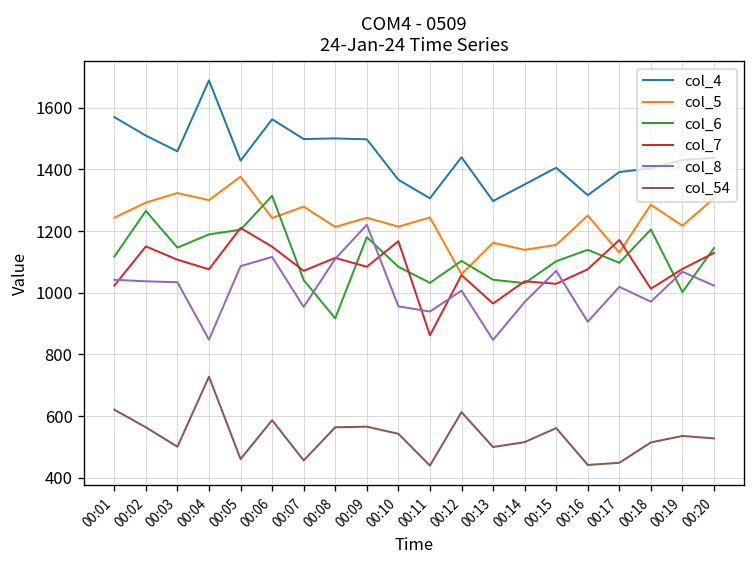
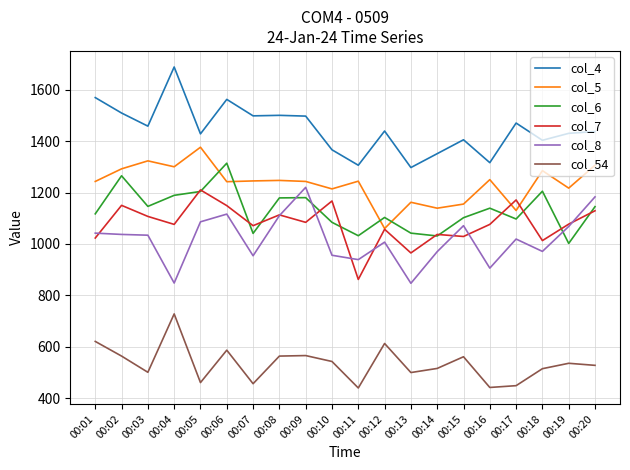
  {
    "col_4": {
      "00:01": 1570,
      "00:02": 1510,
      "00:03": 1460,
      "00:04": 1690,
      "00:05": 1430,
      "00:06": 1560,
      "00:07": 1500,
      "00:08": 1500,
      "00:09": 1500,
      "00:10": 1370,
      "00:11": 1310,
      "00:12": 1440,
      "00:13": 1300,
      "00:14": 1350,
      "00:15": 1410,
      "00:16": 1320,
-     "00:17": 1390
+     "00:17": 1470
    },
    "col_5": {
      "00:01": 1240,
      "00:02": 1290,
      "00:03": 1320,
      "00:04": 1300,
      "00:05": 1380,
      "00:06": 1240,
-     "00:07": 1280,
-     "00:08": 1210,
+     "00:07": 1250,
+     "00:08": 1250,
      "00:09": 1240,
      "00:10": 1210,
      "00:11": 1240,
      "00:13": 1160,
      "00:14": 1140,
      "00:15": 1160,
      "00:16": 1250,
      "00:17": 1130,
      "00:19": 1220
    },
    "col_6": {
      "00:01": 1120,
      "00:02": 1270,
      "00:03": 1150,
      "00:04": 1190,
      "00:06": 1310,
      "00:07": 1040,
-     "00:08": 920,
+     "00:08": 1180,
      "00:09": 1180,
      "00:10": 1080,
      "00:11": 1030,
      "00:12": 1100,
      "00:13": 1040,
      "00:15": 1100,
      "00:16": 1140,
      "00:17": 1100,
      "00:18": 1210,
      "00:19": 1000,
      "00:20": 1150
    },
    "col_7": {
      "00:01": 1020,
      "00:02": 1150,
      "00:03": 1110,
      "00:04": 1080,
      "00:06": 1150,
      "00:07": 1070,
      "00:09": 1080,
      "00:10": 1170,
      "00:11": 860,
      "00:13": 970,
      "00:15": 1030,
      "00:16": 1080,
      "00:17": 1170,
      "00:18": 1010,
      "00:20": 1130
    },
    "col_8": {
      "00:01": 1040,
      "00:02": 1040,
      "00:03": 1030,
      "00:04": 850,
      "00:05": 1090,
      "00:06": 1120,
      "00:07": 950,
      "00:09": 1220,
      "00:10": 960,
      "00:11": 940,
      "00:12": 1010,
      "00:13": 850,
      "00:14": 970,
      "00:15": 1070,
      "00:16": 910,
      "00:17": 1020,
      "00:18": 970,
-     "00:20": 1020
+     "00:20": 1180
    },
    "col_54": {
      "00:01": 620,
      "00:02": 560,
      "00:03": 500,
      "00:04": 730,
      "00:05": 460,
      "00:06": 590,
      "00:07": 460,
      "00:08": 560,
      "00:09": 570,
      "00:10": 540,
      "00:11": 440,
      "00:12": 610,
      "00:13": 500,
      "00:14": 520,
      "00:15": 560,
      "00:16": 440,
      "00:17": 450,
      "00:18": 520,
      "00:19": 540,
      "00:20": 530
    }
  }
